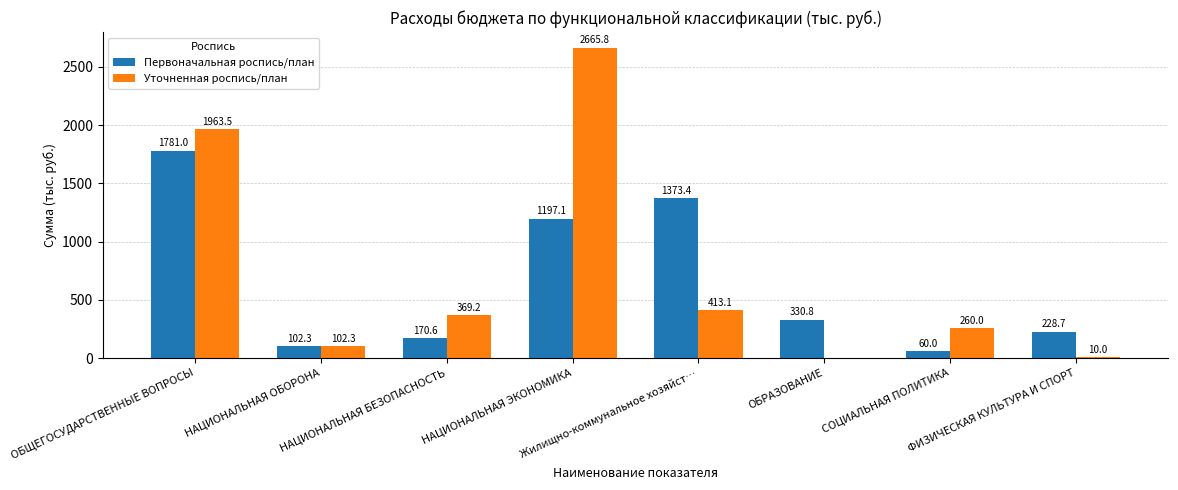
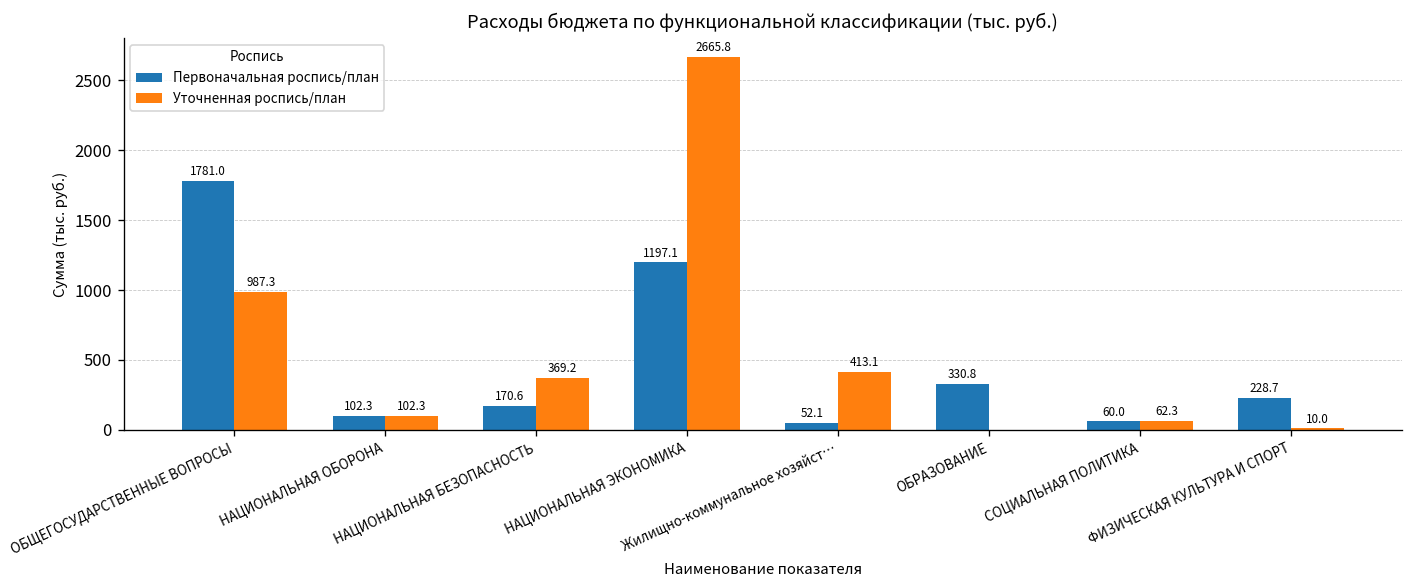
  {
    "Первоначальная роспись/план": {
      "ОБЩЕГОСУДАРСТВЕННЫЕ ВОПРОСЫ": 1781.0,
      "НАЦИОНАЛЬНАЯ ОБОРОНА": 102.3,
      "НАЦИОНАЛЬНАЯ БЕЗОПАСНОСТЬ": 170.6,
      "НАЦИОНАЛЬНАЯ ЭКОНОМИКА": 1197.1,
-     "Жилищно-коммунальное хозяйст…": 1373.4,
+     "Жилищно-коммунальное хозяйст…": 52.1,
      "ОБРАЗОВАНИЕ": 330.8,
      "СОЦИАЛЬНАЯ ПОЛИТИКА": 60.0,
      "ФИЗИЧЕСКАЯ КУЛЬТУРА И СПОРТ": 228.7
    },
    "Уточненная роспись/план": {
-     "ОБЩЕГОСУДАРСТВЕННЫЕ ВОПРОСЫ": 1963.5,
+     "ОБЩЕГОСУДАРСТВЕННЫЕ ВОПРОСЫ": 987.3,
      "НАЦИОНАЛЬНАЯ ОБОРОНА": 102.3,
      "НАЦИОНАЛЬНАЯ БЕЗОПАСНОСТЬ": 369.2,
      "НАЦИОНАЛЬНАЯ ЭКОНОМИКА": 2665.8,
      "Жилищно-коммунальное хозяйст…": 413.1,
-     "СОЦИАЛЬНАЯ ПОЛИТИКА": 260.0,
+     "СОЦИАЛЬНАЯ ПОЛИТИКА": 62.3,
      "ФИЗИЧЕСКАЯ КУЛЬТУРА И СПОРТ": 10.0
    }
  }
